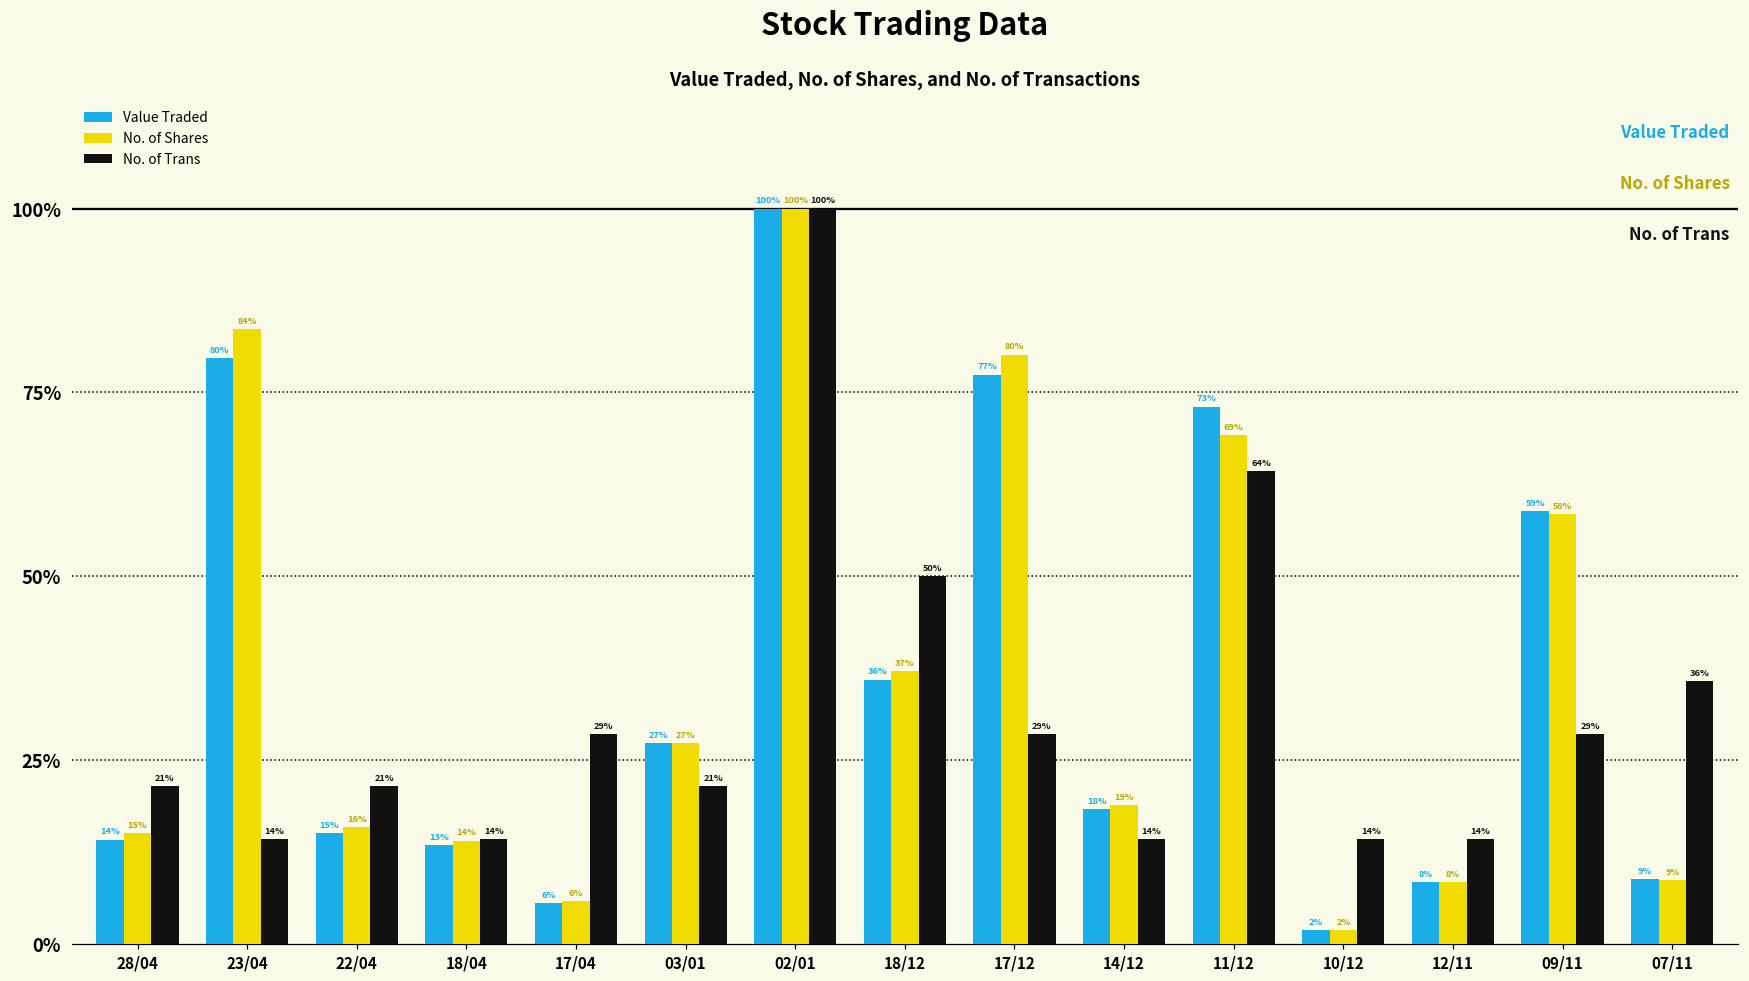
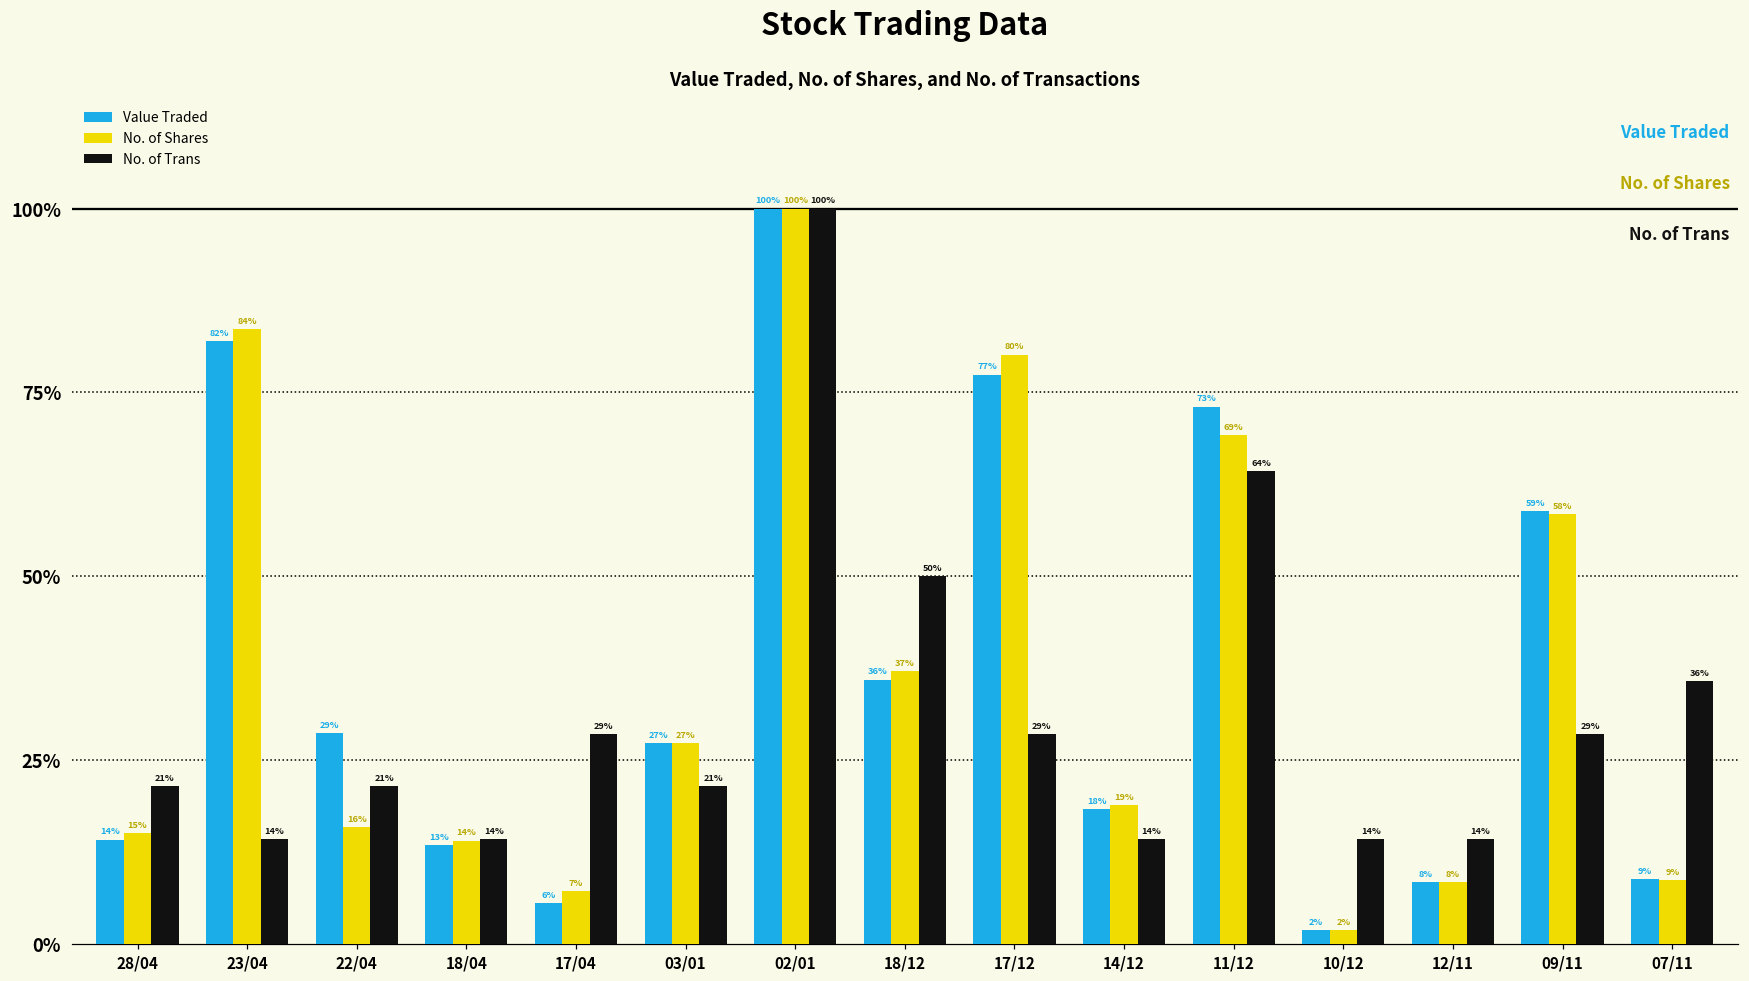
  {
    "Value Traded": {
      "28/04": "14%",
-     "23/04": "80%",
-     "22/04": "15%",
+     "23/04": "82%",
+     "22/04": "29%",
      "18/04": "13%",
      "17/04": "6%",
      "03/01": "27%",
      "02/01": "100%",
      "18/12": "36%",
      "17/12": "77%",
      "14/12": "18%",
      "11/12": "73%",
      "10/12": "2%",
      "12/11": "8%",
      "09/11": "59%",
      "07/11": "9%"
    },
    "No. of Shares": {
      "28/04": "15%",
      "23/04": "84%",
      "22/04": "16%",
      "18/04": "14%",
-     "17/04": "6%",
+     "17/04": "7%",
      "03/01": "27%",
      "02/01": "100%",
      "18/12": "37%",
      "17/12": "80%",
      "14/12": "19%",
      "11/12": "69%",
      "10/12": "2%",
      "12/11": "8%",
      "09/11": "58%",
      "07/11": "9%"
    },
    "No. of Trans": {
      "28/04": "21%",
      "23/04": "14%",
      "22/04": "21%",
      "18/04": "14%",
      "17/04": "29%",
      "03/01": "21%",
      "02/01": "100%",
      "18/12": "50%",
      "17/12": "29%",
      "14/12": "14%",
      "11/12": "64%",
      "10/12": "14%",
      "12/11": "14%",
      "09/11": "29%",
      "07/11": "36%"
    }
  }
